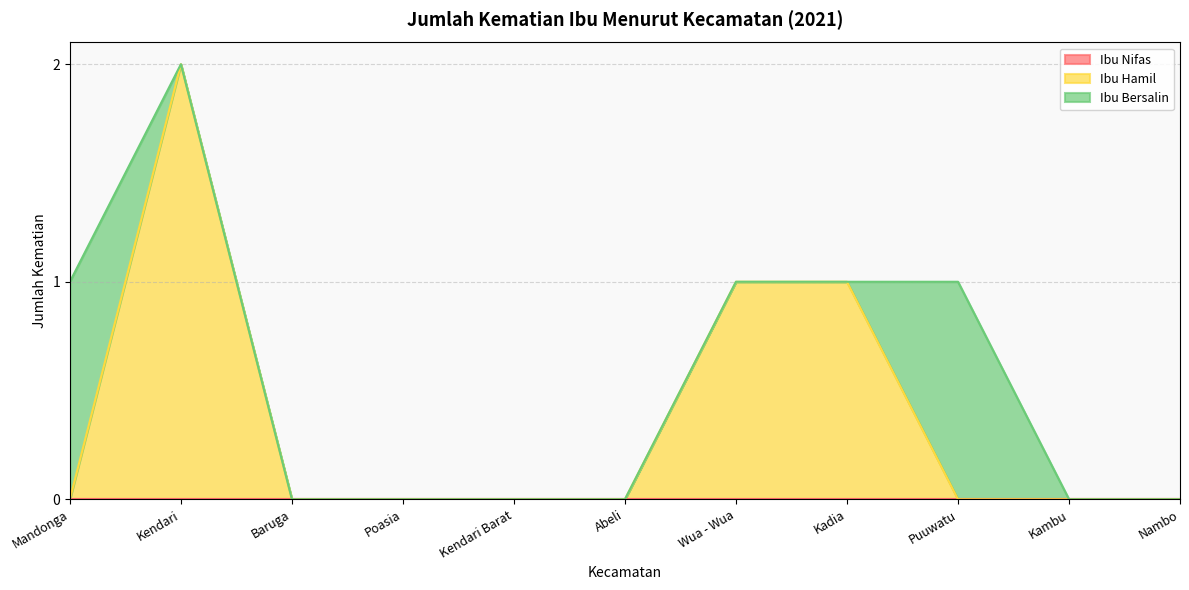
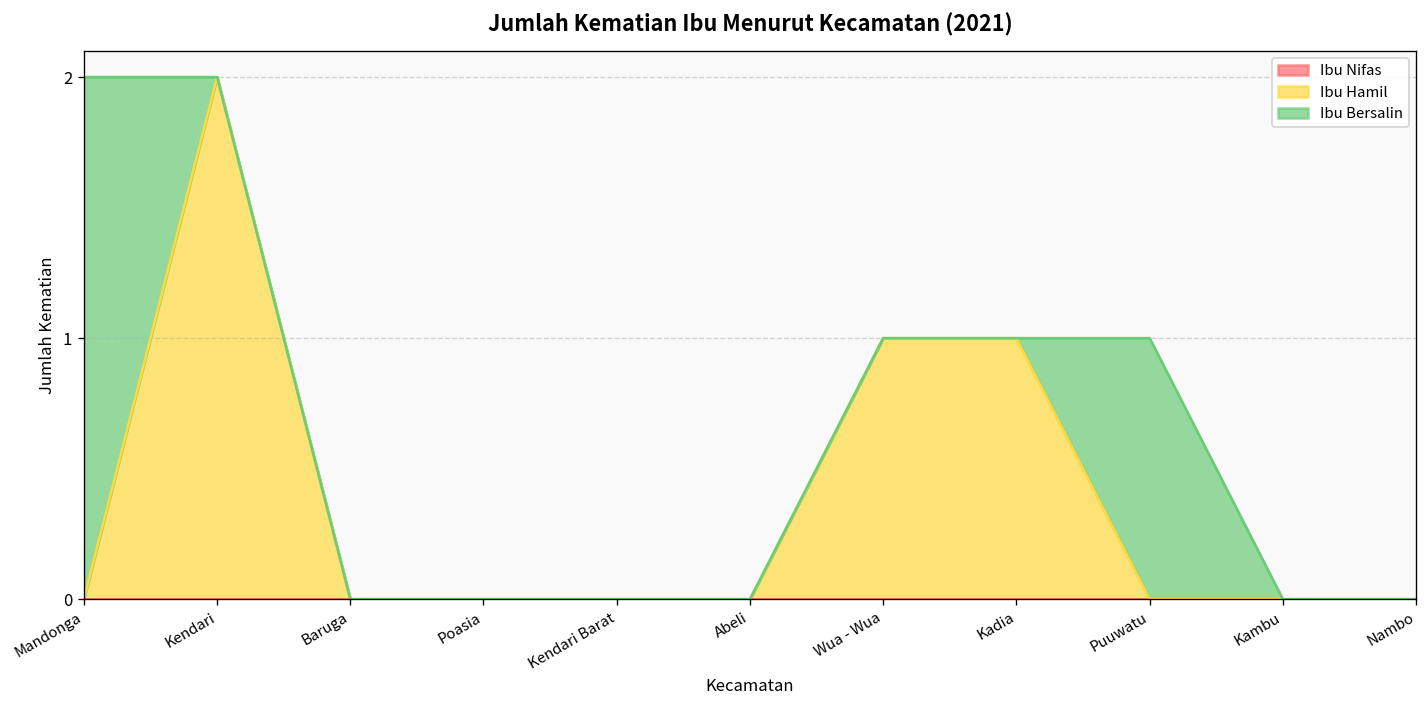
  {
    "Ibu Nifas": {
      "Kendari": 0,
      "Wua - Wua": 0,
      "Kadia": 0
    },
    "Ibu Bersalin": {
-     "Mandonga": 1,
+     "Mandonga": 2,
      "Puuwatu": 1
    }
  }
